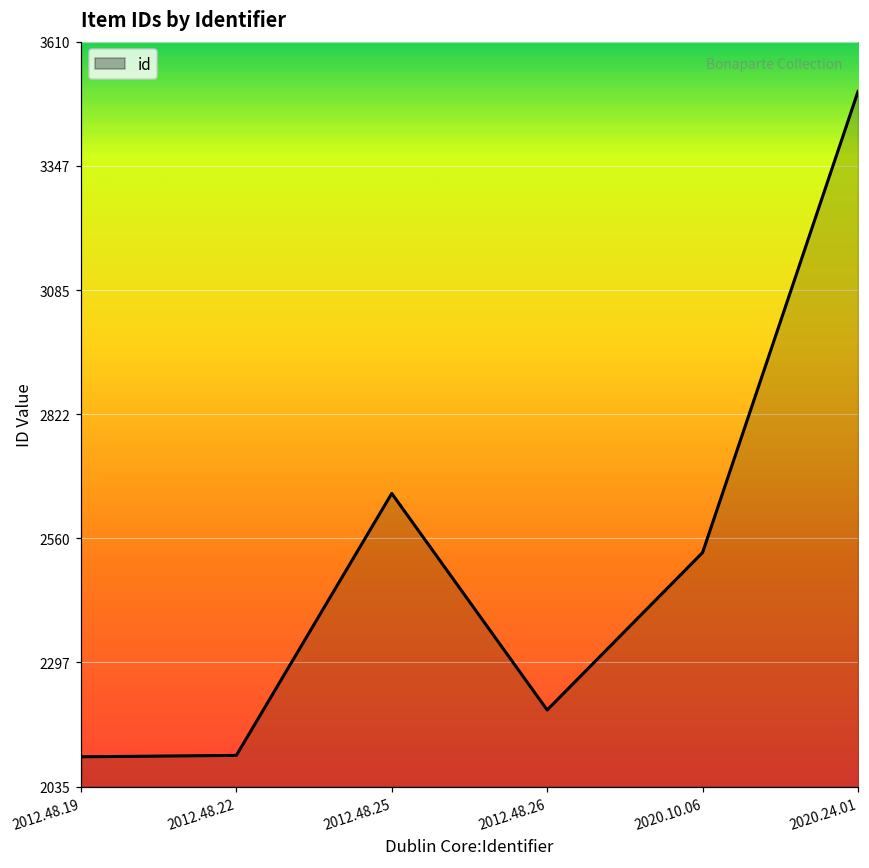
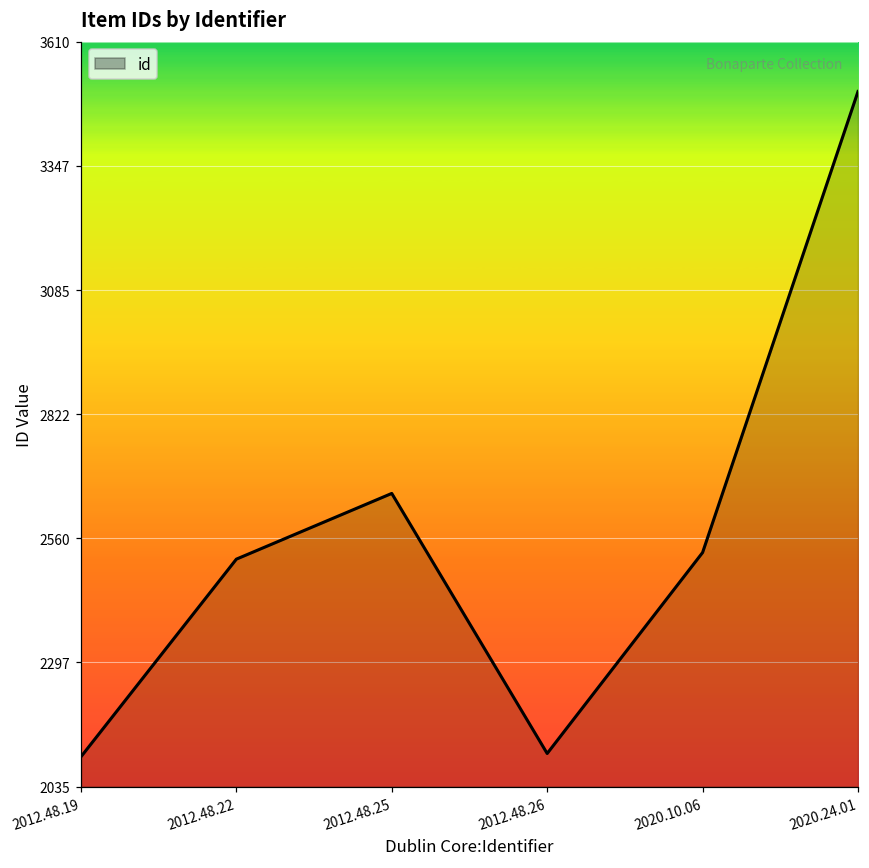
  {
    "2012.48.19": 2100,
-   "2012.48.22": 2100,
+   "2012.48.22": 2520,
    "2012.48.25": 2660,
-   "2012.48.26": 2200,
+   "2012.48.26": 2110,
    "2020.10.06": 2530,
    "2020.24.01": 3510
  }
